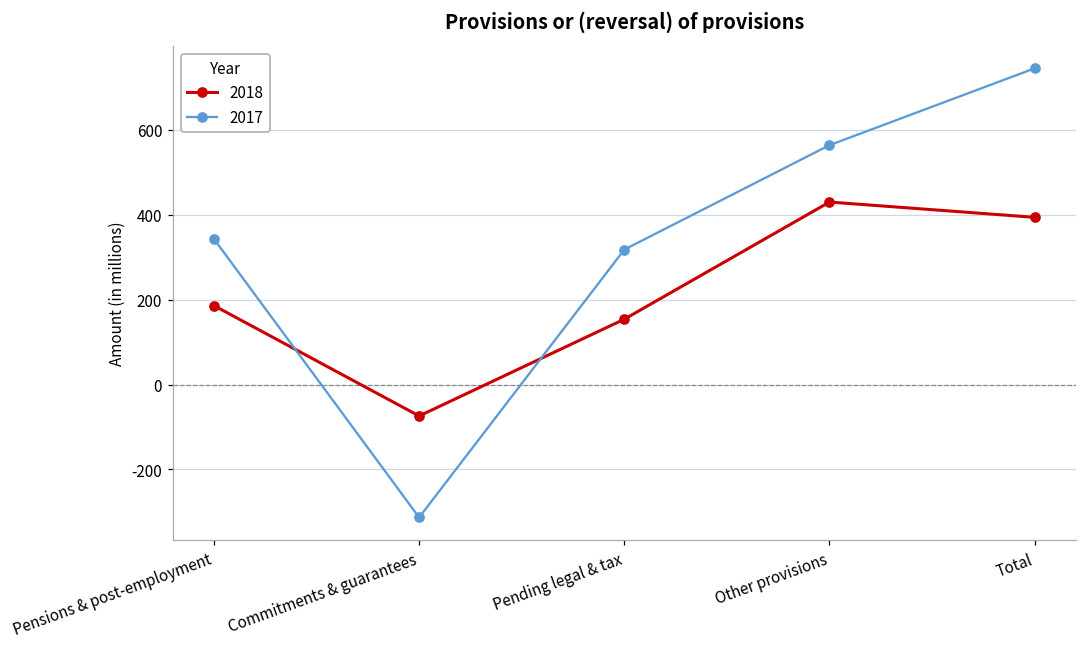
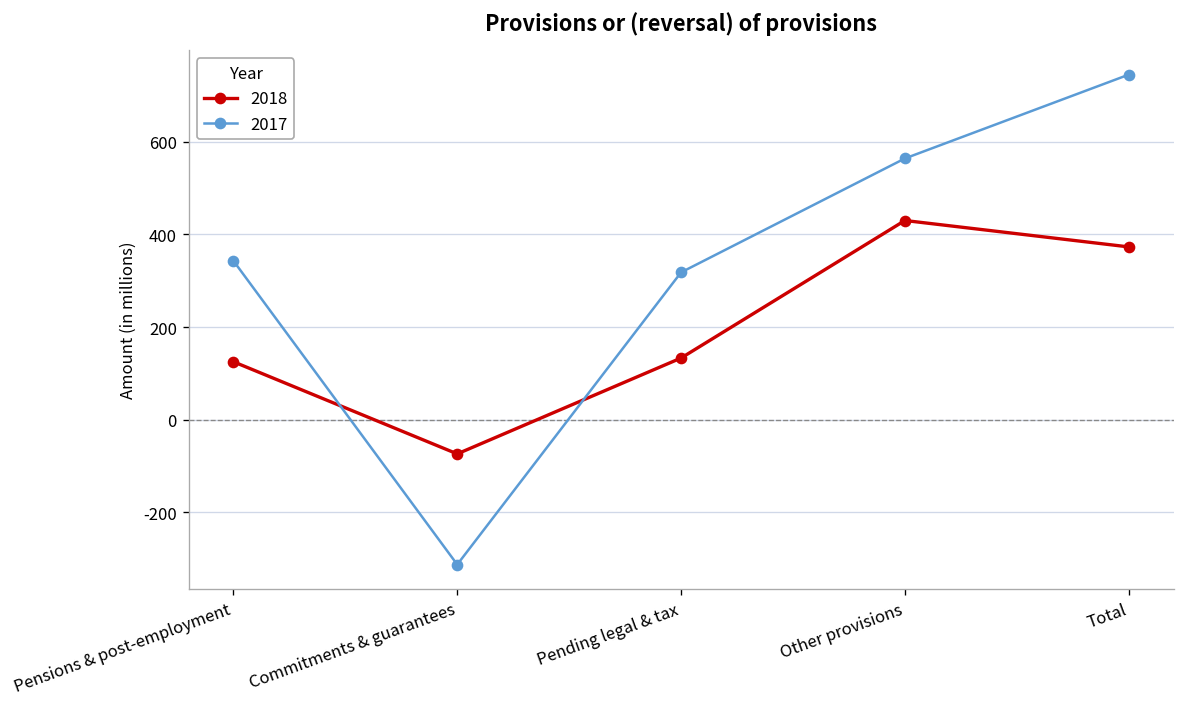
  {
    "2018": {
-     "Pensions & post-employment": 190,
+     "Pensions & post-employment": 130,
      "Commitments & guarantees": -70,
-     "Pending legal & tax": 150,
+     "Pending legal & tax": 130,
      "Other provisions": 430,
-     "Total": 390
+     "Total": 370
    },
    "2017": {
      "Pensions & post-employment": 340,
      "Commitments & guarantees": -310,
      "Pending legal & tax": 320,
      "Other provisions": 560,
      "Total": 750
    }
  }
